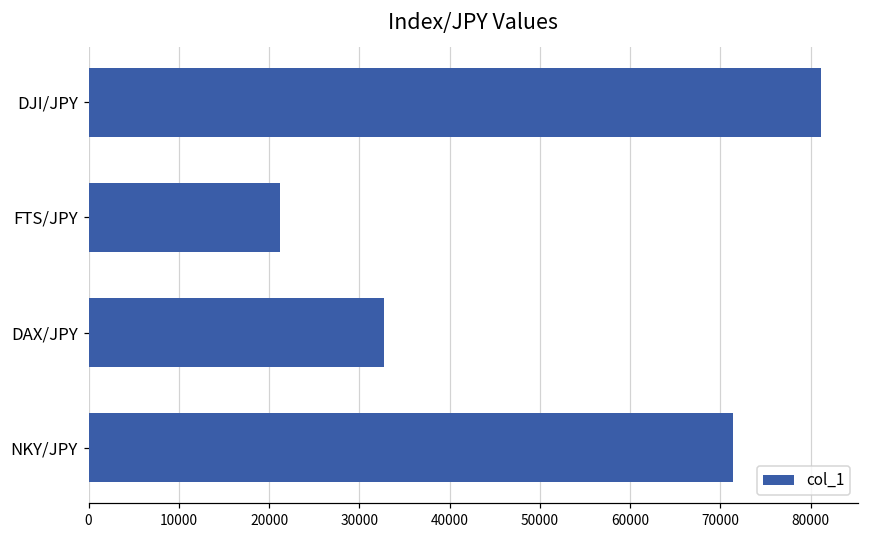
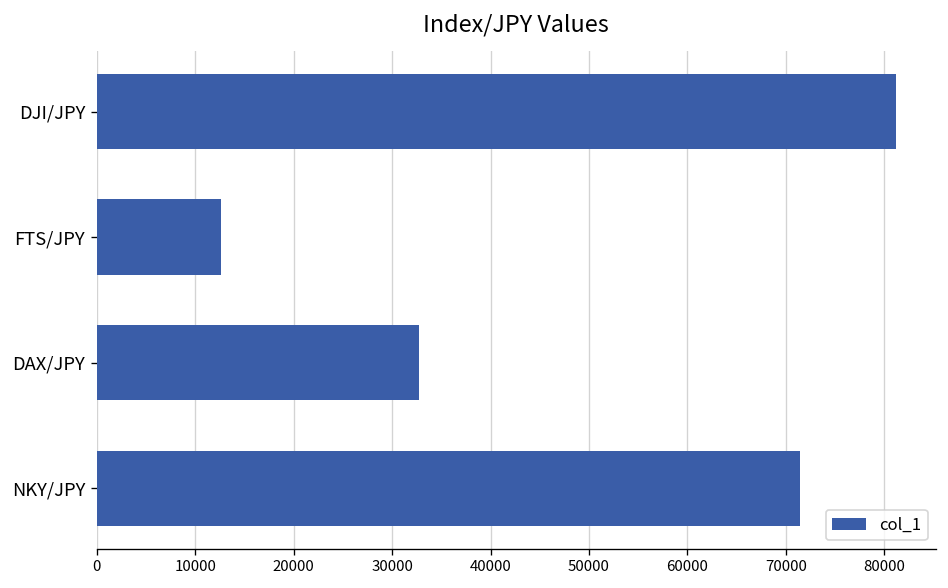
  {
    "DJI/JPY": 81000,
-   "FTS/JPY": 21000,
+   "FTS/JPY": 13000,
    "DAX/JPY": 33000,
    "NKY/JPY": 71000
  }
